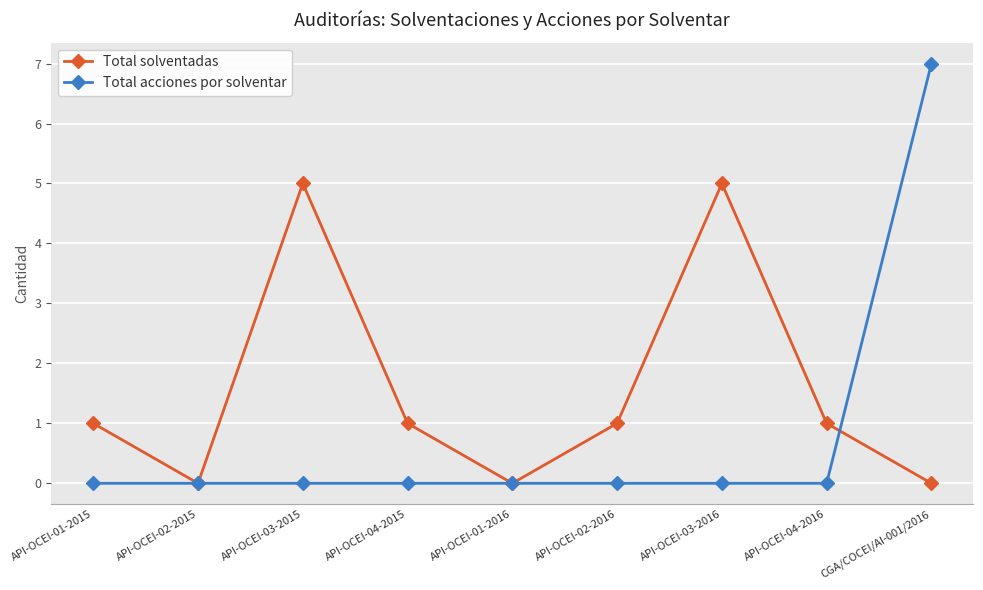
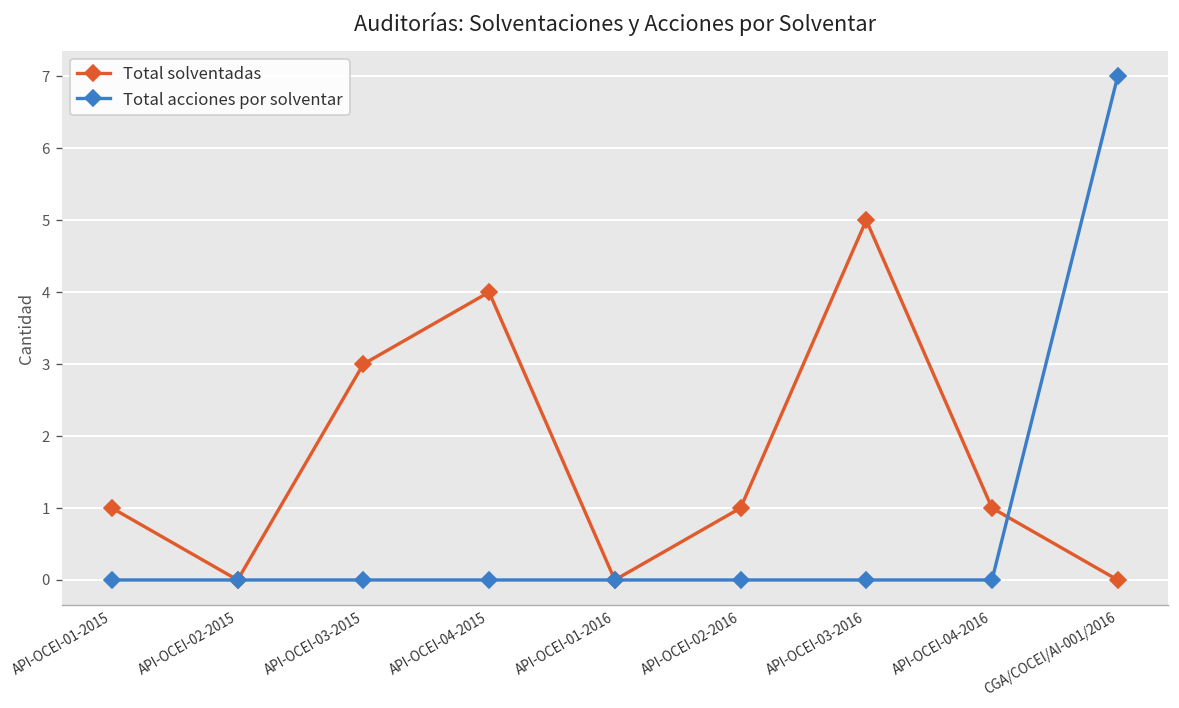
  {
    "Total solventadas": {
      "API-OCEI-01-2015": 1,
-     "API-OCEI-03-2015": 5,
-     "API-OCEI-04-2015": 1,
+     "API-OCEI-03-2015": 3,
+     "API-OCEI-04-2015": 4,
      "API-OCEI-02-2016": 1,
      "API-OCEI-03-2016": 5,
      "API-OCEI-04-2016": 1,
      "CGA/COCEI/AI-001/2016": 0
    },
    "Total acciones por solventar": {
      "API-OCEI-01-2015": 0,
      "API-OCEI-03-2015": 0,
      "API-OCEI-04-2015": 0,
      "API-OCEI-02-2016": 0,
      "API-OCEI-03-2016": 0,
      "API-OCEI-04-2016": 0,
      "CGA/COCEI/AI-001/2016": 7
    }
  }
